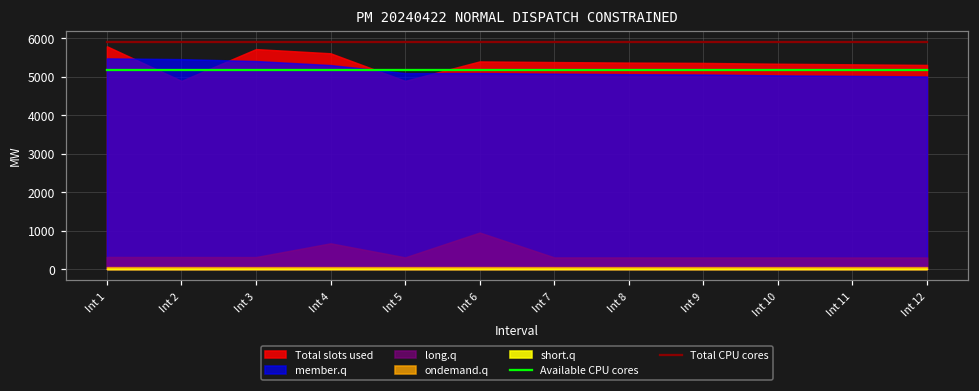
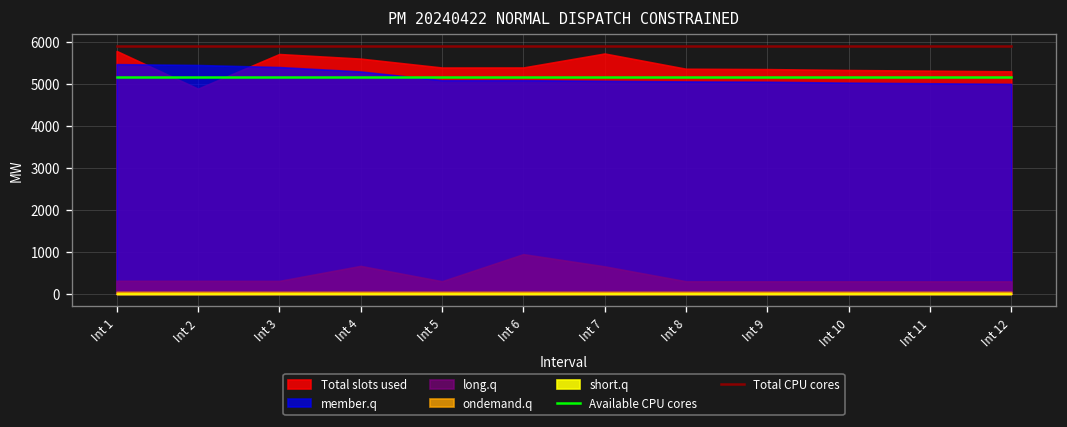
  {
    "Available CPU cores": {
      "Int 1": 5200,
      "Int 2": 5200,
      "Int 3": 5200,
      "Int 4": 5200,
      "Int 5": 5200,
      "Int 6": 5200,
      "Int 7": 5200,
      "Int 8": 5200,
      "Int 9": 5200,
      "Int 10": 5200,
      "Int 11": 5200,
      "Int 12": 5200
    },
    "Total slots used": {
      "Int 1": 5800,
      "Int 2": 4900,
      "Int 3": 5700,
      "Int 4": 5600,
-     "Int 5": 4900,
+     "Int 5": 5400,
      "Int 6": 5400,
-     "Int 7": 5400,
+     "Int 7": 5700,
      "Int 8": 5400,
      "Int 9": 5400,
      "Int 10": 5300,
      "Int 11": 5300,
      "Int 12": 5300
    },
    "Total CPU cores": {
      "Int 1": 5900,
      "Int 2": 5900,
      "Int 3": 5900,
      "Int 4": 5900,
      "Int 5": 5900,
      "Int 6": 5900,
      "Int 7": 5900,
      "Int 8": 5900,
      "Int 9": 5900,
      "Int 10": 5900,
      "Int 11": 5900,
      "Int 12": 5900
    },
    "member.q": {
      "Int 1": 5500,
      "Int 2": 5500,
      "Int 3": 5400,
      "Int 4": 5300,
      "Int 5": 5100,
      "Int 6": 5100,
      "Int 7": 5100,
      "Int 8": 5100,
      "Int 9": 5100,
      "Int 10": 5000,
      "Int 11": 5000,
      "Int 12": 5000
    },
    "long.q": {
      "Int 1": 300,
      "Int 2": 300,
      "Int 3": 300,
      "Int 4": 700,
      "Int 5": 300,
      "Int 6": 900,
-     "Int 7": 300,
+     "Int 7": 700,
      "Int 8": 300,
      "Int 9": 300,
      "Int 10": 300,
      "Int 11": 300,
      "Int 12": 300
    }
  }
